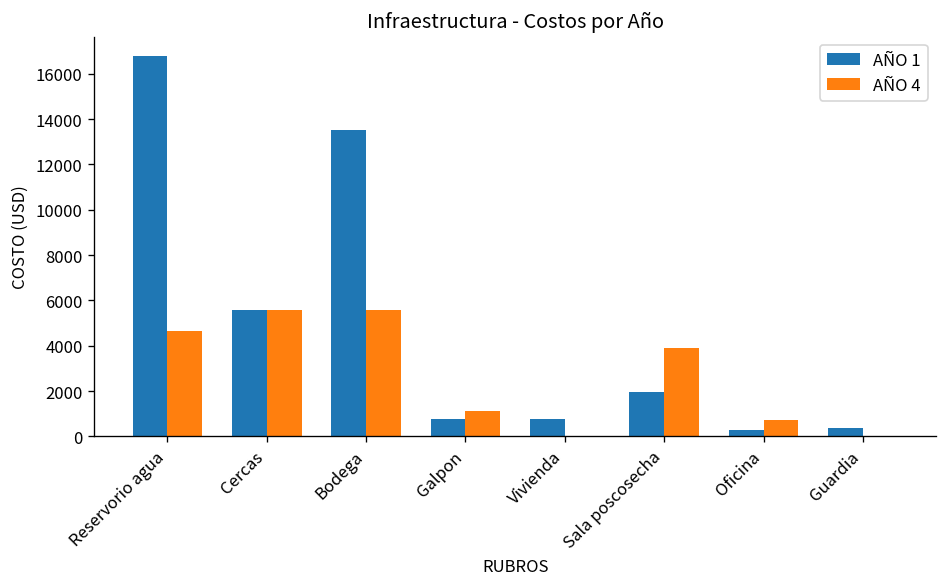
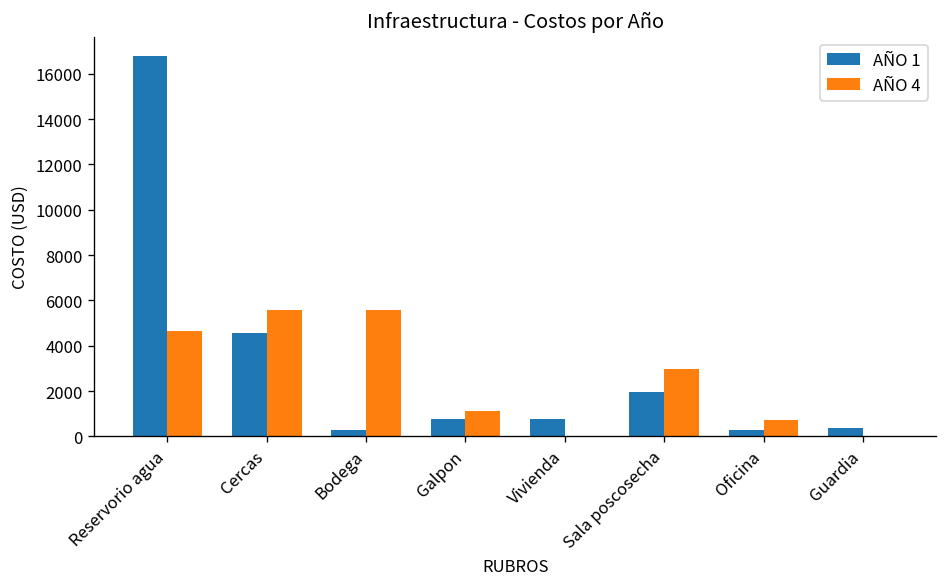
  {
    "AÑO 1": {
      "Reservorio agua": 16800,
-     "Cercas": 5600,
-     "Bodega": 13500,
+     "Cercas": 4600,
+     "Bodega": 300,
      "Galpon": 800,
      "Vivienda": 800,
      "Sala poscosecha": 2000,
      "Oficina": 300,
      "Guardia": 400
    },
    "AÑO 4": {
      "Reservorio agua": 4600,
      "Cercas": 5600,
      "Bodega": 5600,
      "Galpon": 1100,
      "Vivienda": 0,
-     "Sala poscosecha": 3900,
+     "Sala poscosecha": 3000,
      "Oficina": 700,
      "Guardia": 0
    }
  }
